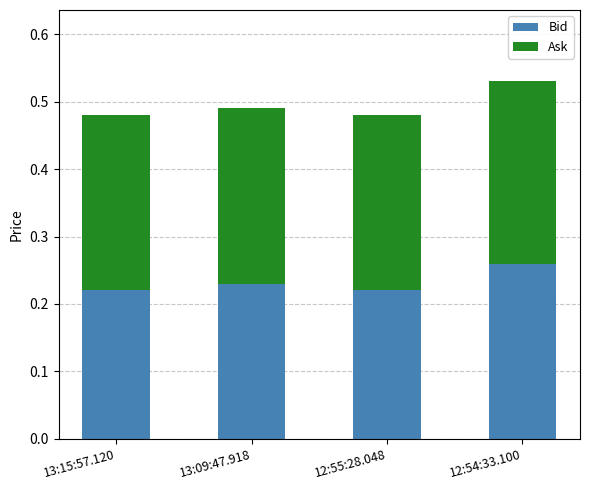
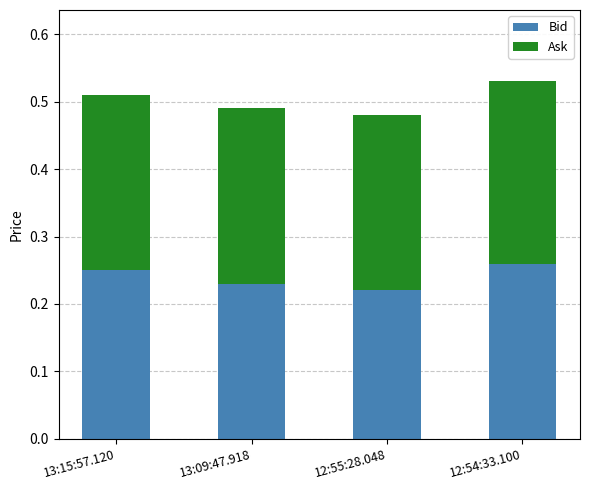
  {
    "Bid": {
-     "13:15:57.120": 0.22,
+     "13:15:57.120": 0.25,
      "13:09:47.918": 0.23,
      "12:55:28.048": 0.22,
      "12:54:33.100": 0.26
    },
    "Ask": {
      "13:15:57.120": 0.26,
      "13:09:47.918": 0.26,
      "12:55:28.048": 0.26,
      "12:54:33.100": 0.27
    }
  }
